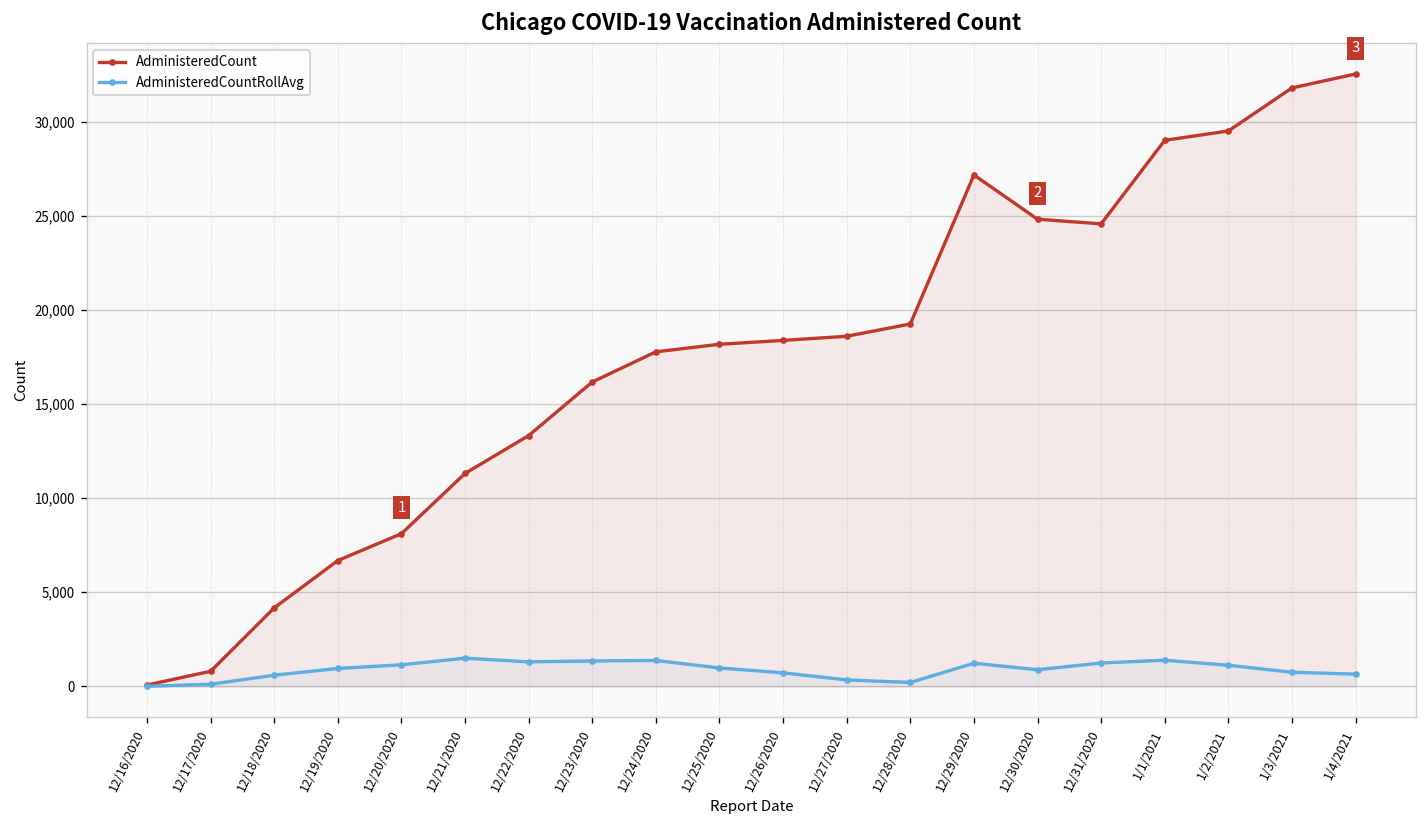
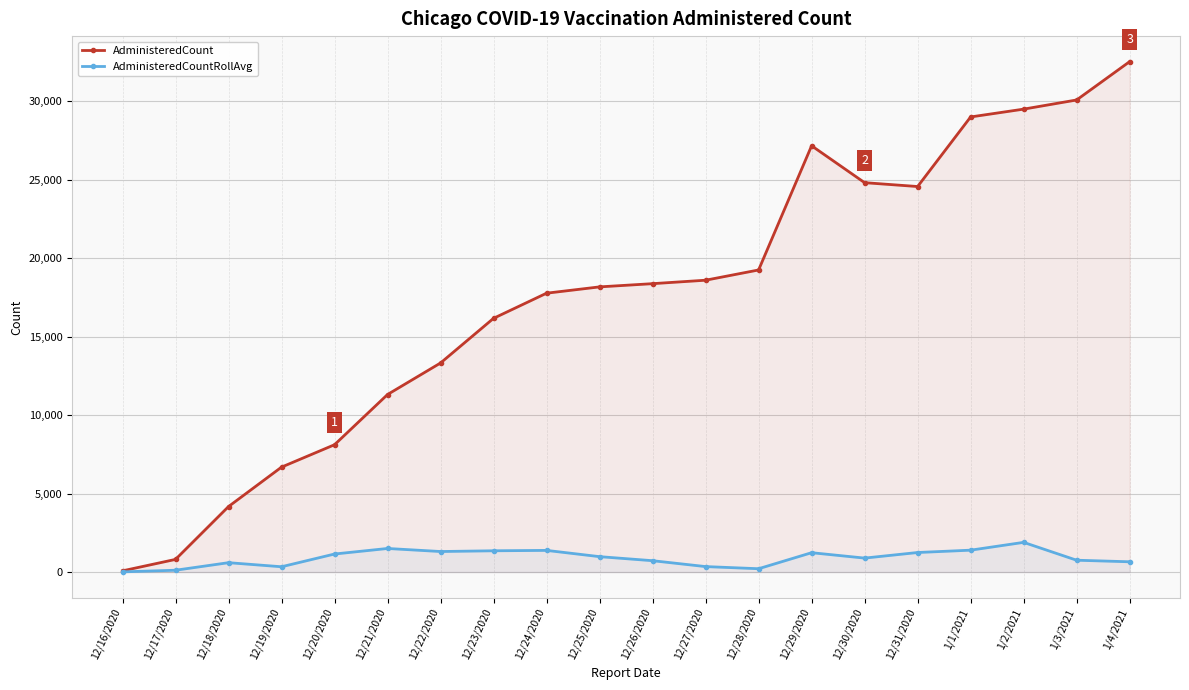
  {
    "AdministeredCount": {
      "12/17/2020": "800",
      "12/18/2020": "4,200",
      "12/19/2020": "6,700",
      "12/21/2020": "11,300",
      "12/22/2020": "13,300",
      "12/23/2020": "16,200",
      "12/24/2020": "17,800",
      "12/25/2020": "18,200",
      "12/26/2020": "18,400",
      "12/27/2020": "18,600",
      "12/28/2020": "19,200",
      "12/29/2020": "27,200",
      "12/31/2020": "24,600",
      "1/1/2021": "29,000",
      "1/2/2021": "29,500",
-     "1/3/2021": "31,800"
+     "1/3/2021": "30,100"
    },
    "AdministeredCountRollAvg": {
      "12/17/2020": "100",
      "12/18/2020": "600",
-     "12/19/2020": "1,000",
+     "12/19/2020": "300",
      "12/20/2020": "1,100",
      "12/21/2020": "1,500",
      "12/22/2020": "1,300",
      "12/23/2020": "1,400",
      "12/24/2020": "1,400",
      "12/25/2020": "1,000",
      "12/26/2020": "700",
      "12/27/2020": "300",
      "12/28/2020": "200",
      "12/29/2020": "1,200",
      "12/30/2020": "900",
      "12/31/2020": "1,200",
      "1/1/2021": "1,400",
-     "1/2/2021": "1,100",
+     "1/2/2021": "1,900",
      "1/3/2021": "800",
      "1/4/2021": "700"
    }
  }
